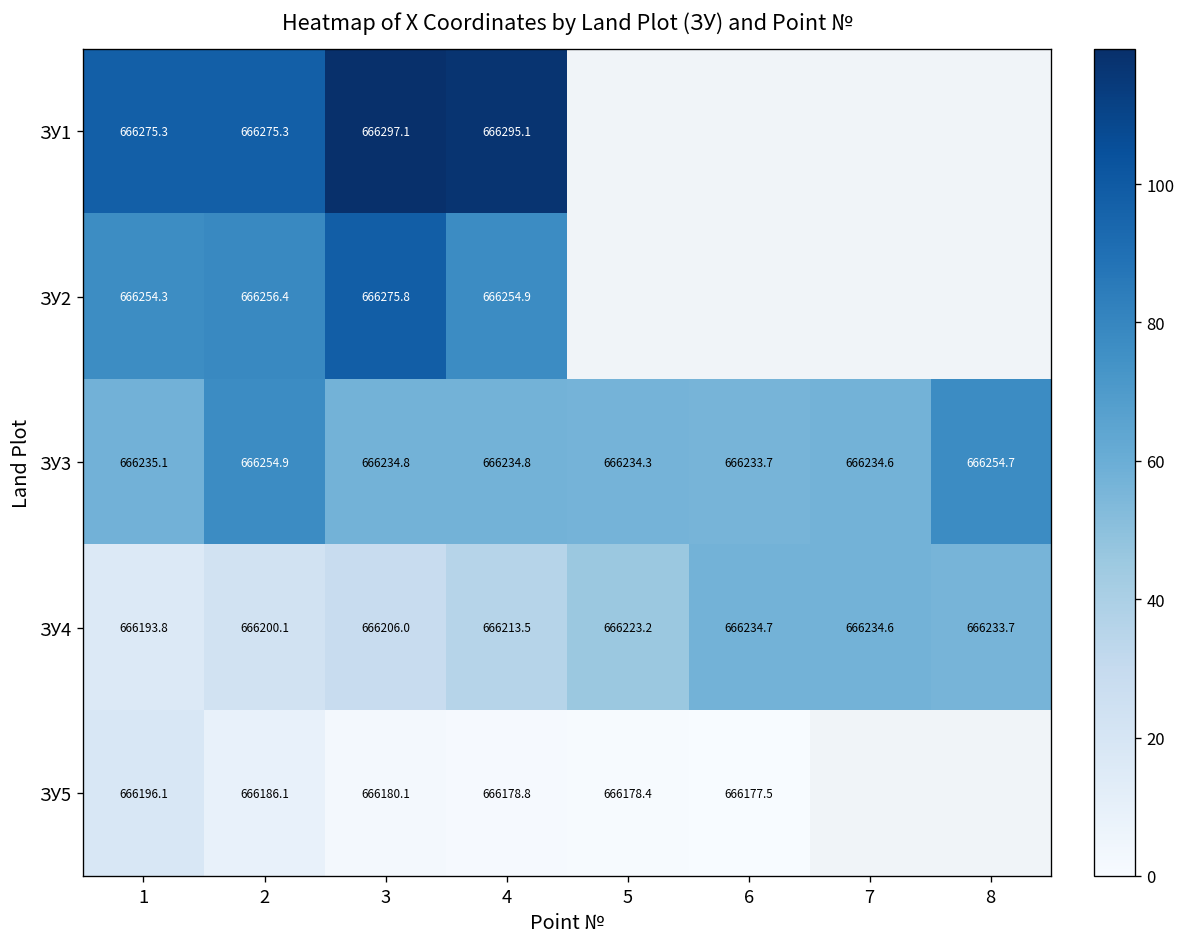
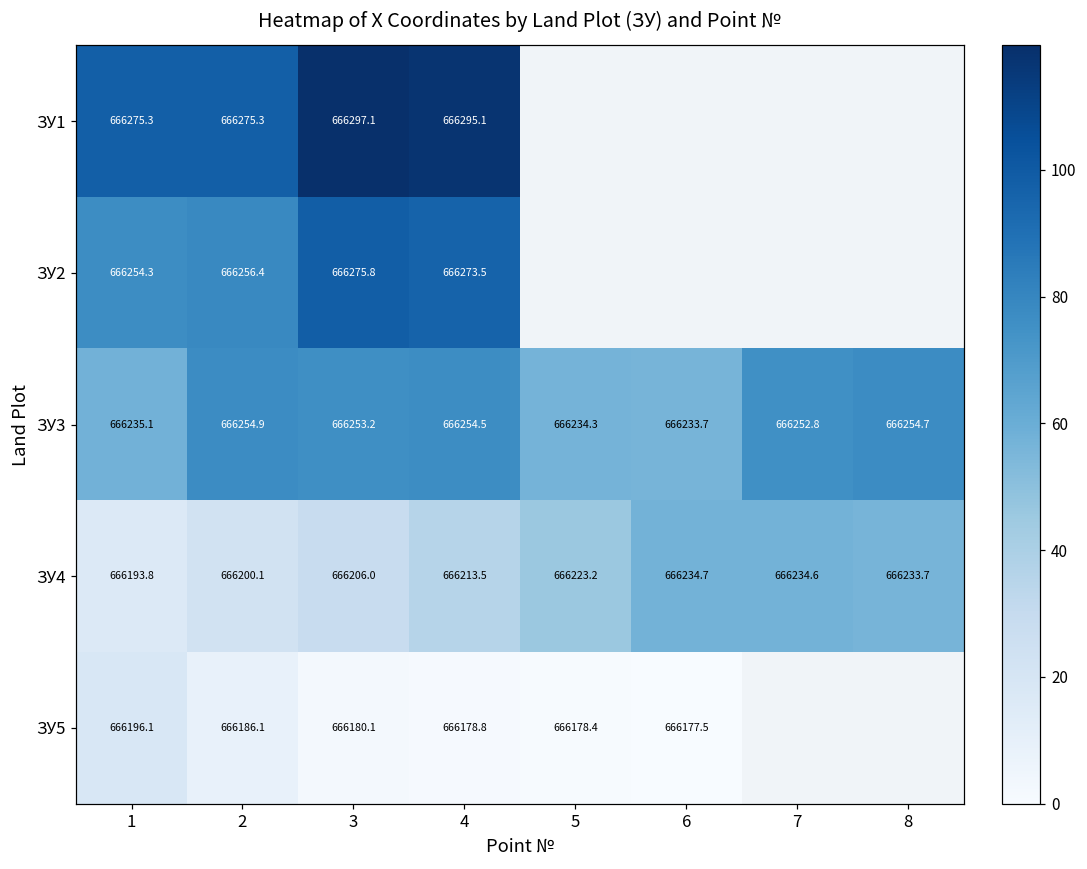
  {
    "ЗУ1": {
      "1": 666275.3,
      "2": 666275.3,
      "3": 666297.1,
      "4": 666295.1
    },
    "ЗУ2": {
      "1": 666254.3,
      "2": 666256.4,
      "3": 666275.8,
-     "4": 666254.9
+     "4": 666273.5
    },
    "ЗУ3": {
      "1": 666235.1,
      "2": 666254.9,
-     "3": 666234.8,
-     "4": 666234.8,
+     "3": 666253.2,
+     "4": 666254.5,
      "5": 666234.3,
      "6": 666233.7,
-     "7": 666234.6,
+     "7": 666252.8,
      "8": 666254.7
    },
    "ЗУ4": {
      "1": 666193.8,
      "2": 666200.1,
      "3": 666206.0,
      "4": 666213.5,
      "5": 666223.2,
      "6": 666234.7,
      "7": 666234.6,
      "8": 666233.7
    },
    "ЗУ5": {
      "1": 666196.1,
      "2": 666186.1,
      "3": 666180.1,
      "4": 666178.8,
      "5": 666178.4,
      "6": 666177.5
    }
  }
